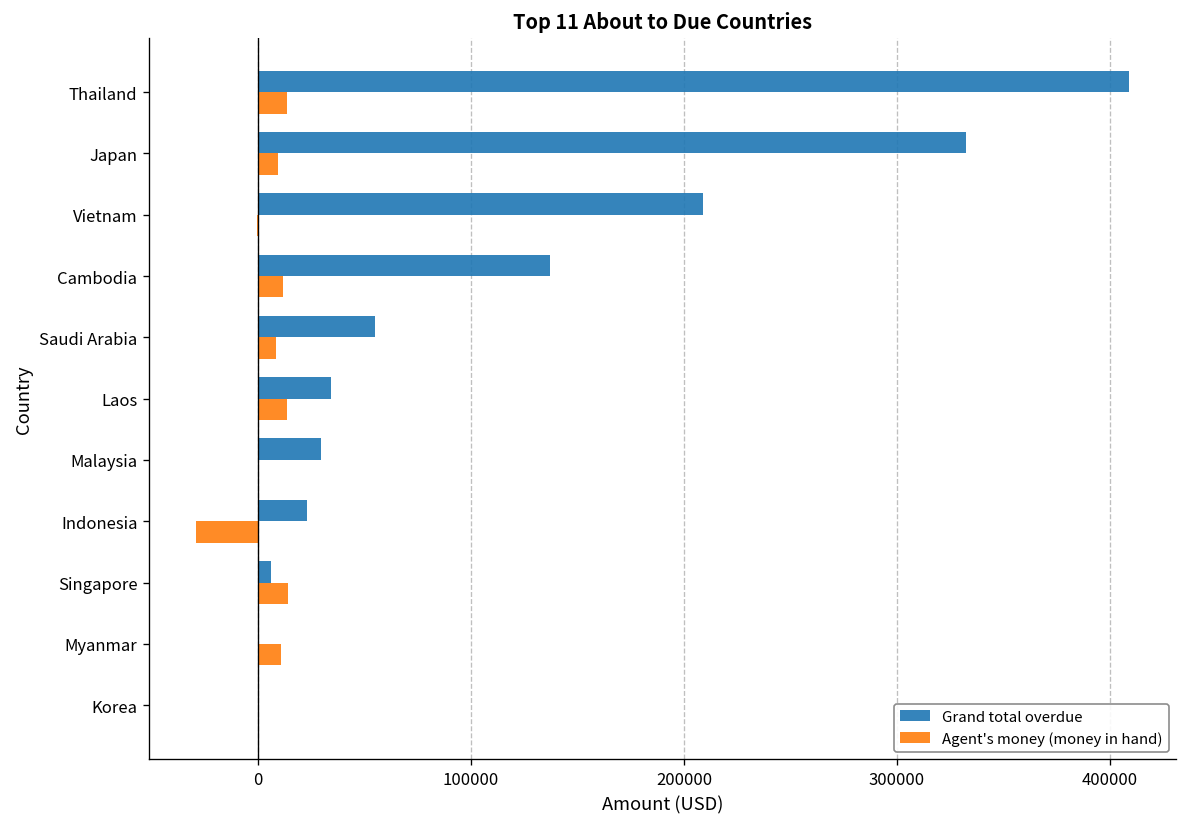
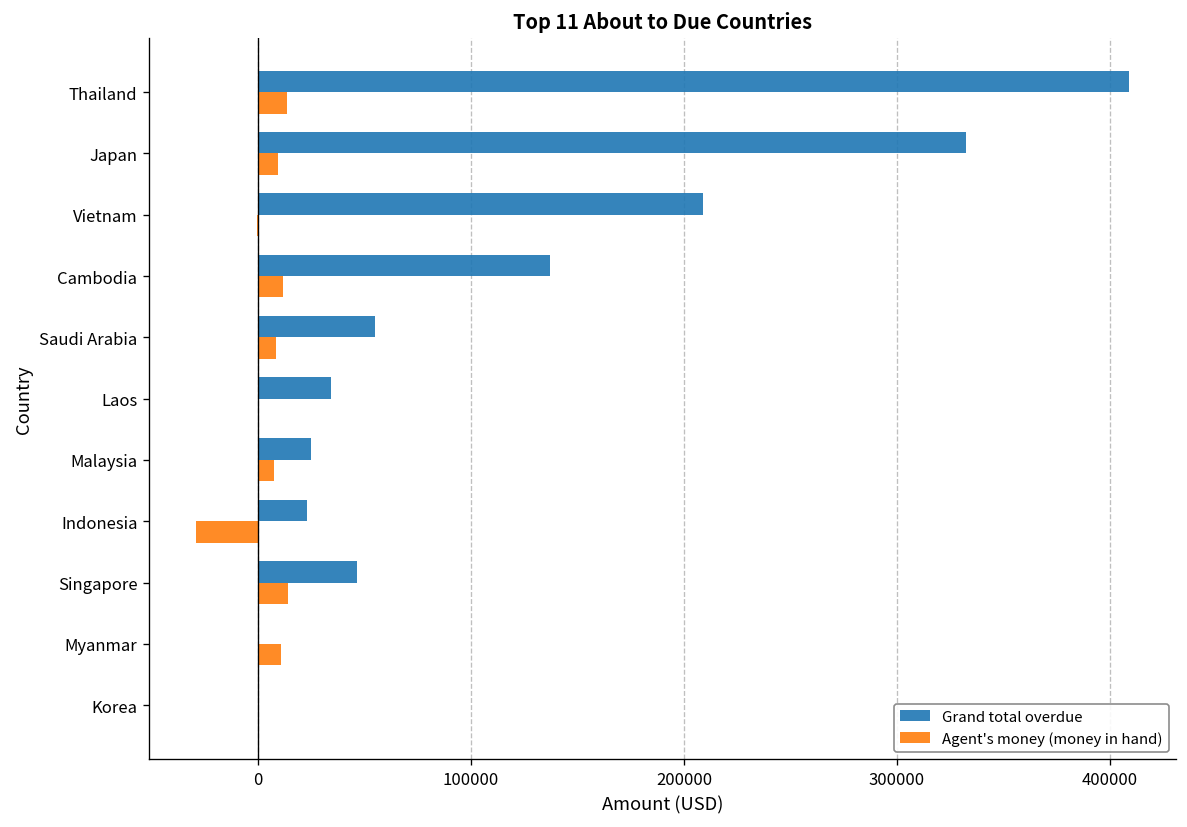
  {
    "Grand total overdue": {
      "Thailand": 409000,
      "Japan": 333000,
      "Vietnam": 209000,
      "Cambodia": 137000,
      "Saudi Arabia": 55000,
      "Laos": 34000,
-     "Malaysia": 30000,
+     "Malaysia": 25000,
      "Indonesia": 23000,
-     "Singapore": 6000,
+     "Singapore": 47000,
      "Myanmar": 0,
      "Korea": 0
    },
    "Agent's money (money in hand)": {
      "Thailand": 13000,
      "Japan": 9000,
      "Cambodia": 12000,
      "Saudi Arabia": 8000,
-     "Laos": 14000,
-     "Malaysia": 0,
+     "Laos": 0,
+     "Malaysia": 7000,
      "Indonesia": -29000,
      "Singapore": 14000,
      "Myanmar": 11000,
      "Korea": 0
    }
  }
